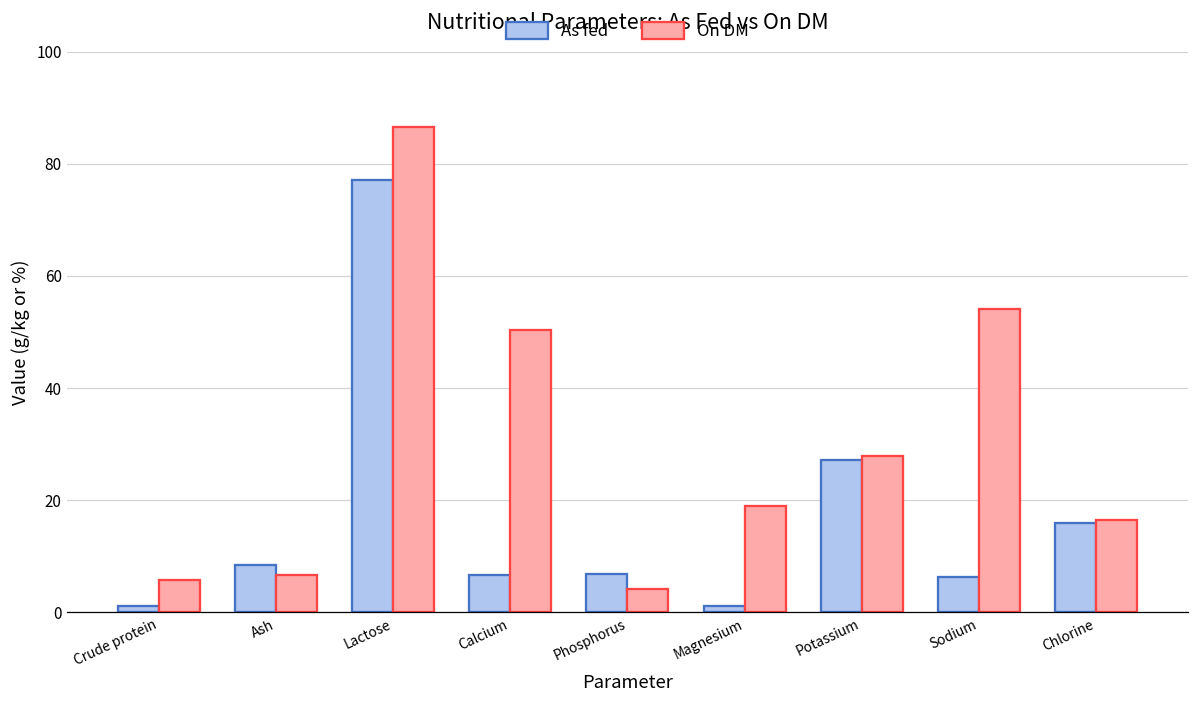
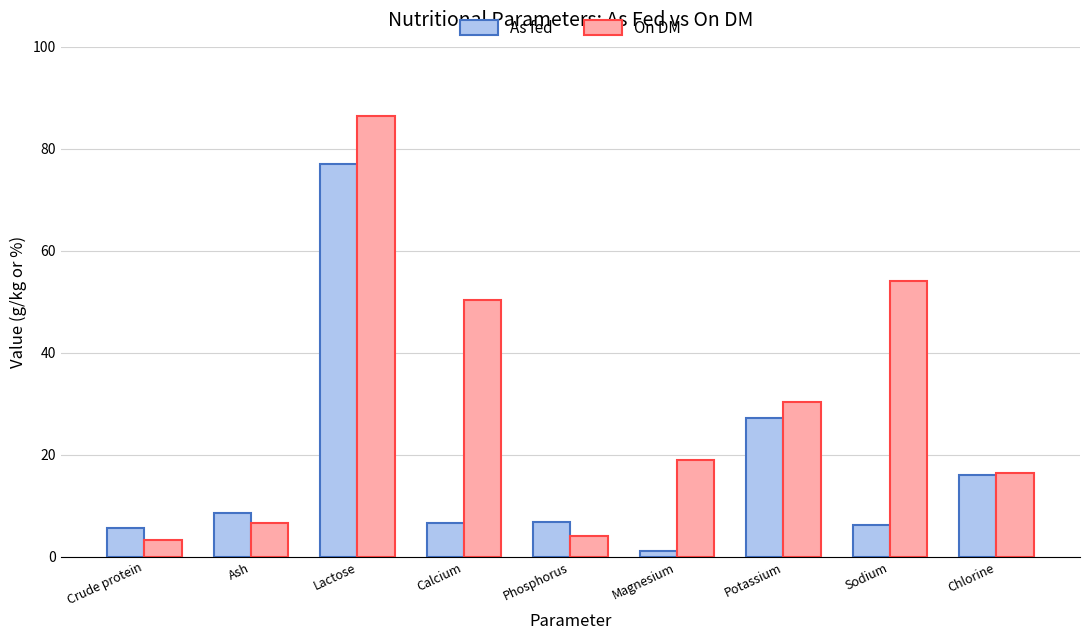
  {
    "As fed": {
-     "Crude protein": 1,
+     "Crude protein": 6,
      "Ash": 9,
      "Lactose": 77,
      "Calcium": 7,
      "Phosphorus": 7,
      "Magnesium": 1,
      "Potassium": 27,
      "Sodium": 6,
      "Chlorine": 16
    },
    "On DM": {
-     "Crude protein": 6,
+     "Crude protein": 3,
      "Ash": 7,
      "Lactose": 87,
      "Calcium": 50,
      "Phosphorus": 4,
      "Magnesium": 19,
-     "Potassium": 28,
+     "Potassium": 30,
      "Sodium": 54,
      "Chlorine": 16
    }
  }
